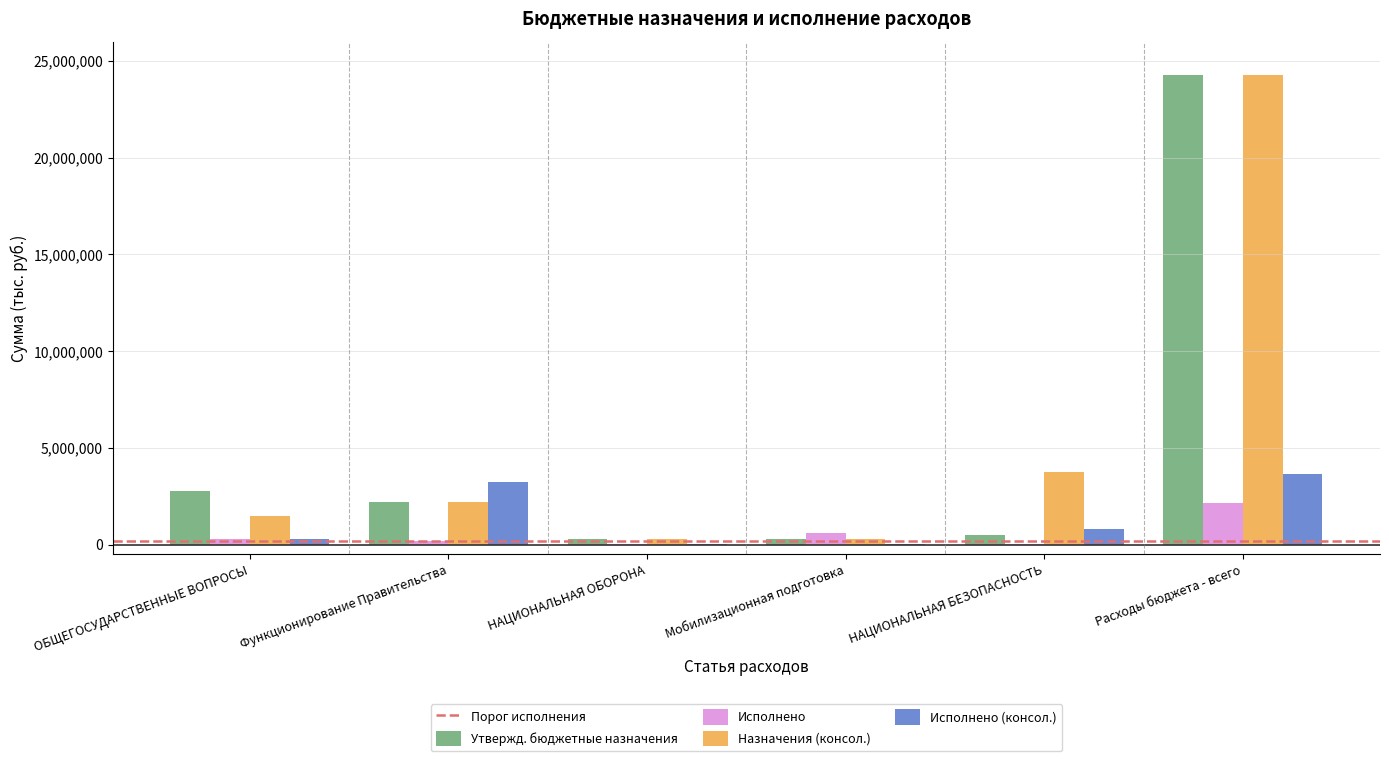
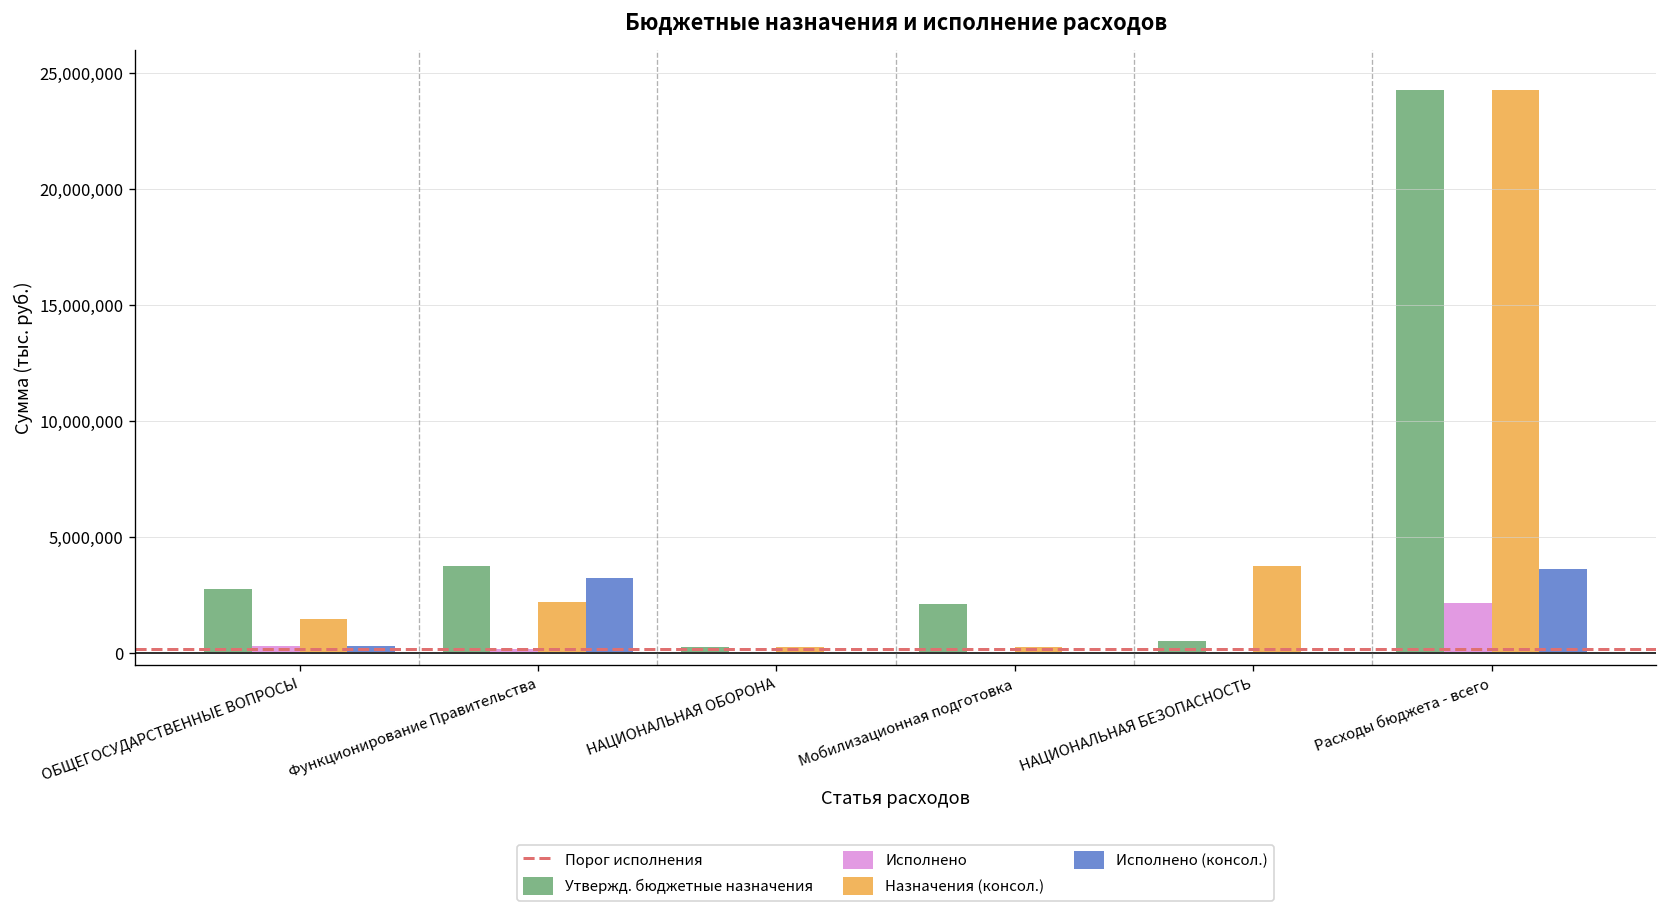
  {
    "Утвержд. бюджетные назначения": {
      "ОБЩЕГОСУДАРСТВЕННЫЕ ВОПРОСЫ": "2,800,000",
-     "Функционирование Правительства": "2,200,000",
+     "Функционирование Правительства": "3,700,000",
      "НАЦИОНАЛЬНАЯ ОБОРОНА": "300,000",
-     "Мобилизационная подготовка": "300,000",
+     "Мобилизационная подготовка": "2,100,000",
      "НАЦИОНАЛЬНАЯ БЕЗОПАСНОСТЬ": "500,000",
      "Расходы бюджета - всего": "24,200,000"
    },
    "Исполнено": {
      "ОБЩЕГОСУДАРСТВЕННЫЕ ВОПРОСЫ": "300,000",
      "Функционирование Правительства": "200,000",
-     "Мобилизационная подготовка": "600,000",
+     "Мобилизационная подготовка": "0",
      "Расходы бюджета - всего": "2,200,000"
    },
    "Назначения (консол.)": {
      "ОБЩЕГОСУДАРСТВЕННЫЕ ВОПРОСЫ": "1,500,000",
      "Функционирование Правительства": "2,200,000",
      "НАЦИОНАЛЬНАЯ ОБОРОНА": "300,000",
      "Мобилизационная подготовка": "300,000",
      "НАЦИОНАЛЬНАЯ БЕЗОПАСНОСТЬ": "3,800,000",
      "Расходы бюджета - всего": "24,200,000"
    },
    "Исполнено (консол.)": {
      "ОБЩЕГОСУДАРСТВЕННЫЕ ВОПРОСЫ": "300,000",
      "Функционирование Правительства": "3,300,000",
-     "НАЦИОНАЛЬНАЯ БЕЗОПАСНОСТЬ": "800,000",
+     "НАЦИОНАЛЬНАЯ БЕЗОПАСНОСТЬ": "0",
      "Расходы бюджета - всего": "3,700,000"
    }
  }
